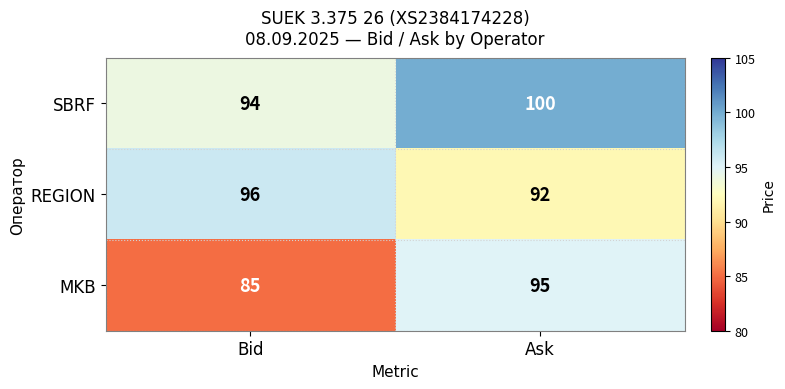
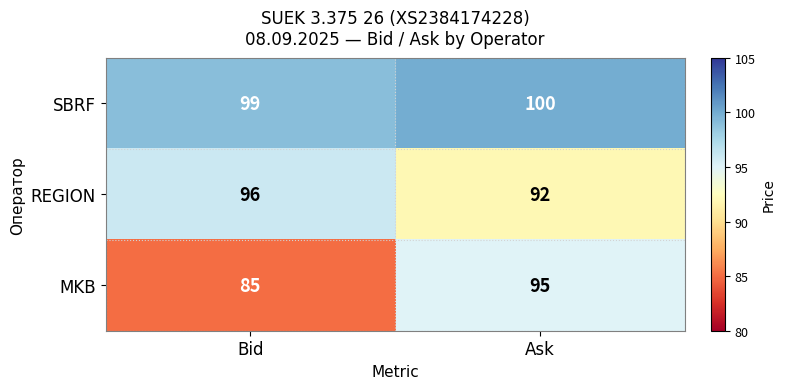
  {
    "SBRF": {
-     "Bid": 94,
+     "Bid": 99,
      "Ask": 100
    },
    "REGION": {
      "Bid": 96,
      "Ask": 92
    },
    "MKB": {
      "Bid": 85,
      "Ask": 95
    }
  }
